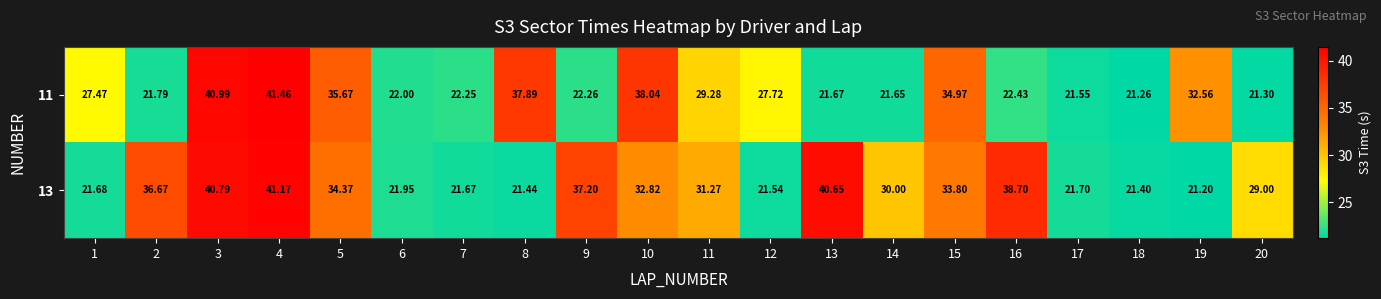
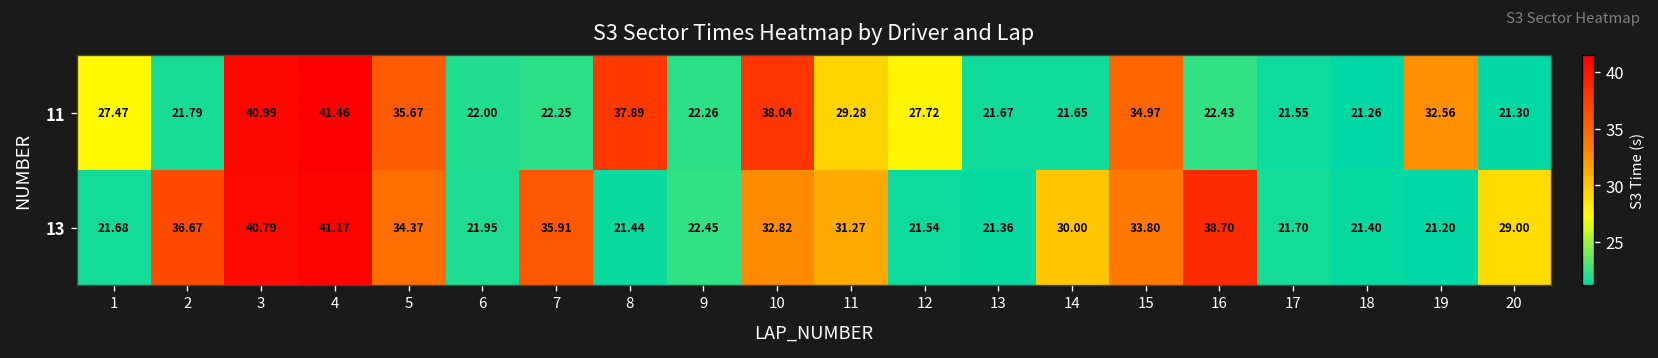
  {
    "11": {
      "1": 27.47,
      "2": 21.79,
      "3": 40.99,
      "4": 41.46,
      "5": 35.67,
      "6": 22.00,
      "7": 22.25,
      "8": 37.89,
      "9": 22.26,
      "10": 38.04,
      "11": 29.28,
      "12": 27.72,
      "13": 21.67,
      "14": 21.65,
      "15": 34.97,
      "16": 22.43,
      "17": 21.55,
      "18": 21.26,
      "19": 32.56,
      "20": 21.30
    },
    "13": {
      "1": 21.68,
      "2": 36.67,
      "3": 40.79,
      "4": 41.17,
      "5": 34.37,
      "6": 21.95,
-     "7": 21.67,
+     "7": 35.91,
      "8": 21.44,
-     "9": 37.20,
+     "9": 22.45,
      "10": 32.82,
      "11": 31.27,
      "12": 21.54,
-     "13": 40.65,
+     "13": 21.36,
      "14": 30.00,
      "15": 33.80,
      "16": 38.70,
      "17": 21.70,
      "18": 21.40,
      "19": 21.20,
      "20": 29.00
    }
  }
